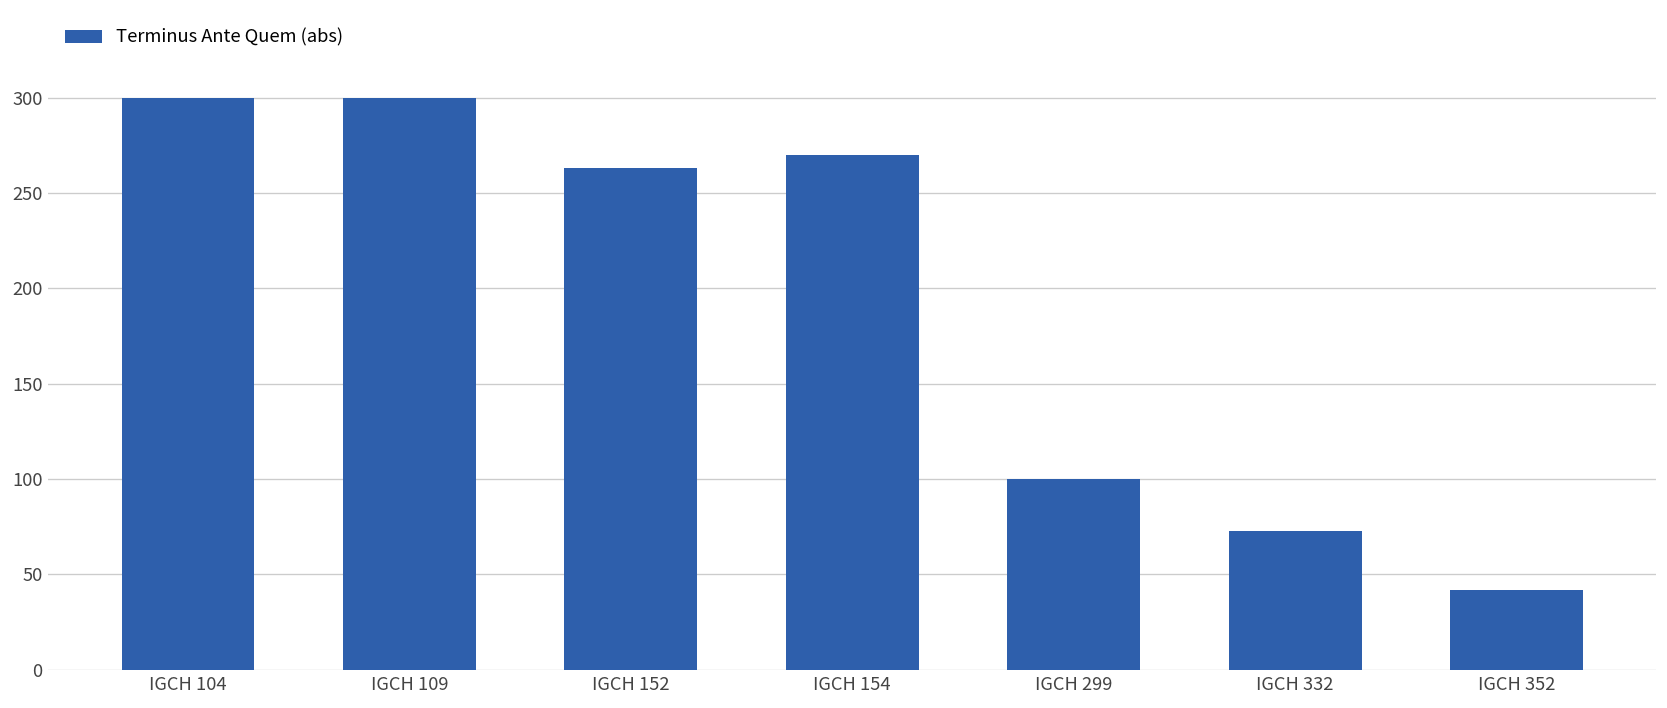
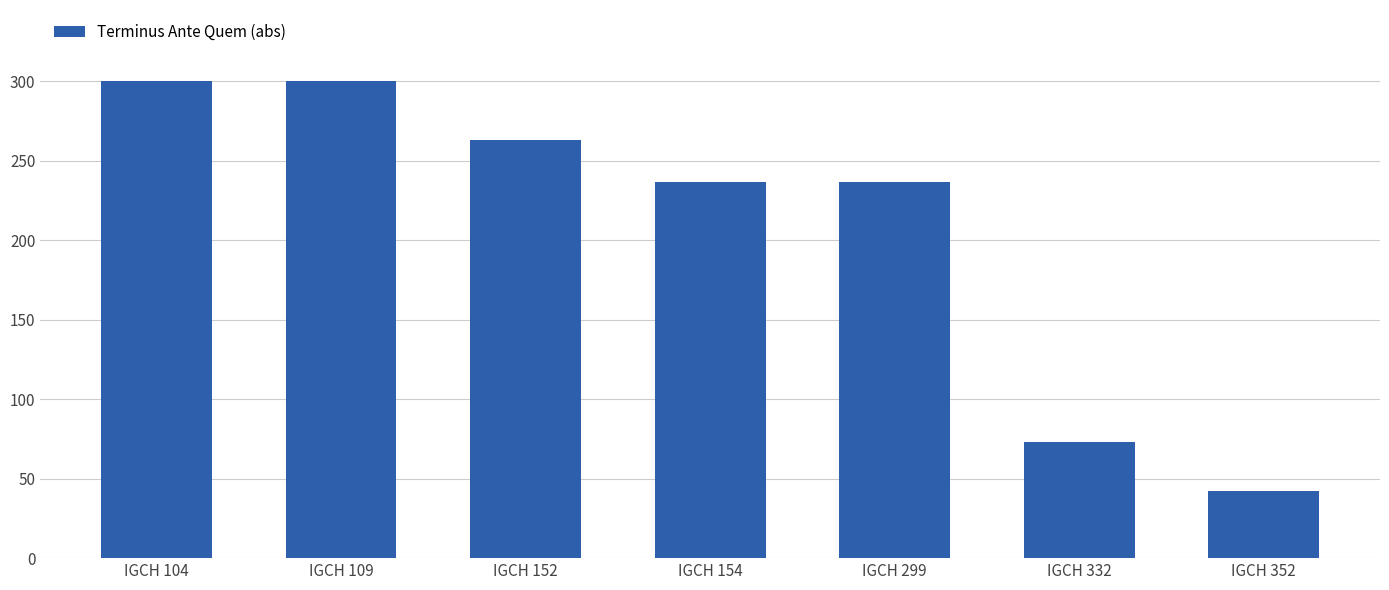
  {
    "IGCH 104": 300,
    "IGCH 109": 300,
    "IGCH 152": 263,
-   "IGCH 154": 270,
-   "IGCH 299": 100,
+   "IGCH 154": 237,
+   "IGCH 299": 237,
    "IGCH 332": 73,
    "IGCH 352": 42
  }
